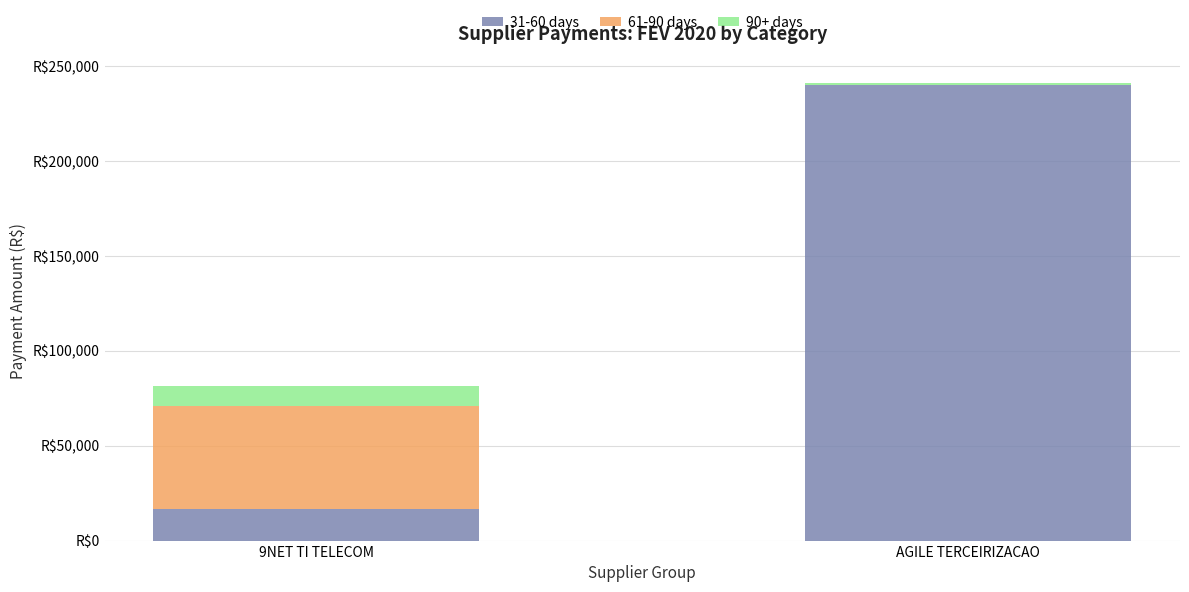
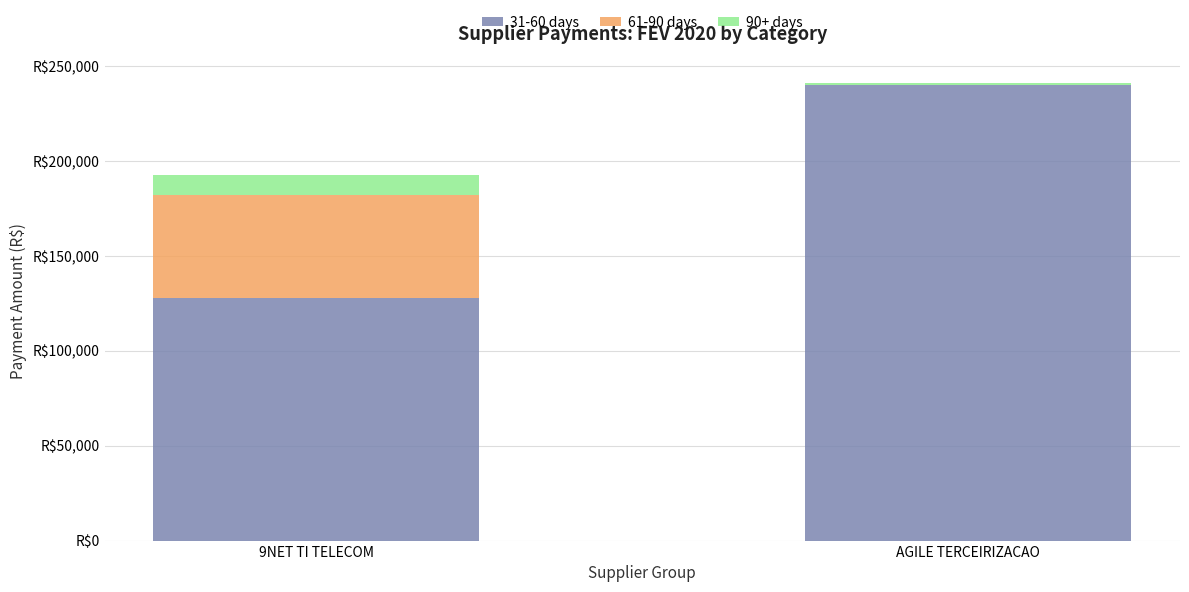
  {
    "31-60 days": {
-     "9NET TI TELECOM": "R$16,000",
+     "9NET TI TELECOM": "R$128,000",
      "AGILE TERCEIRIZACAO": "R$240,000"
    },
    "61-90 days": {
      "9NET TI TELECOM": "R$54,000"
    },
    "90+ days": {
      "9NET TI TELECOM": "R$11,000"
    }
  }
